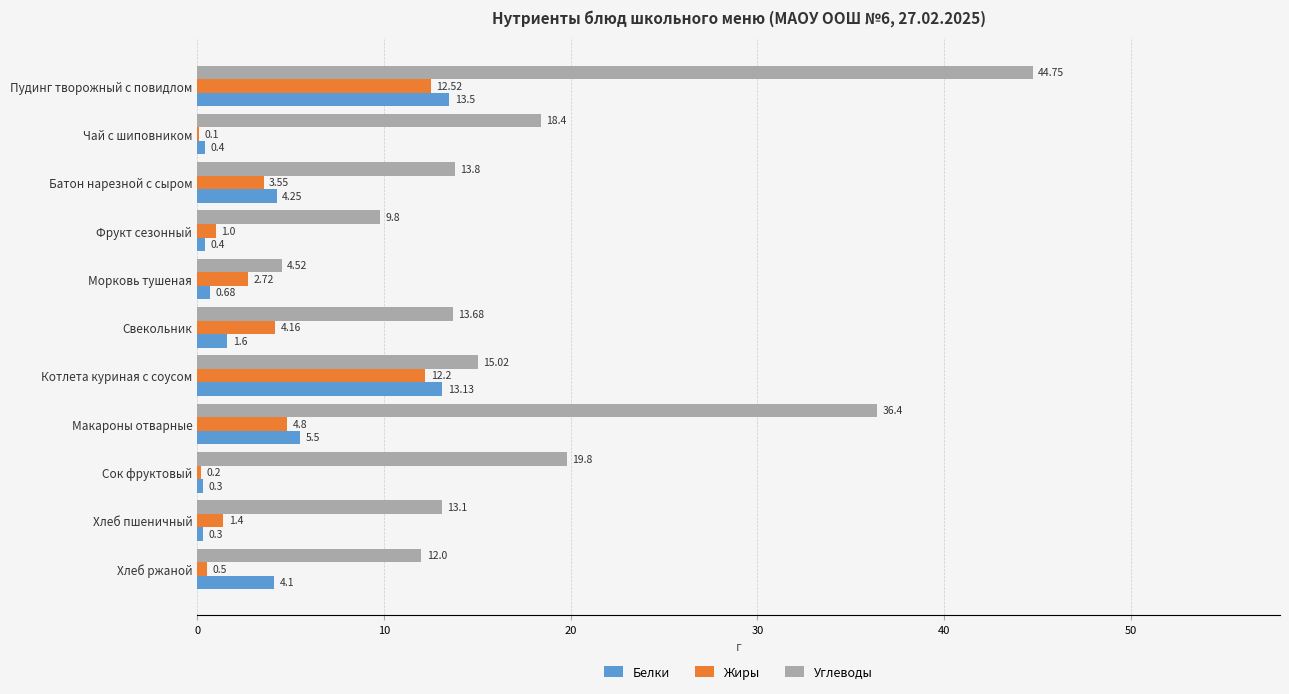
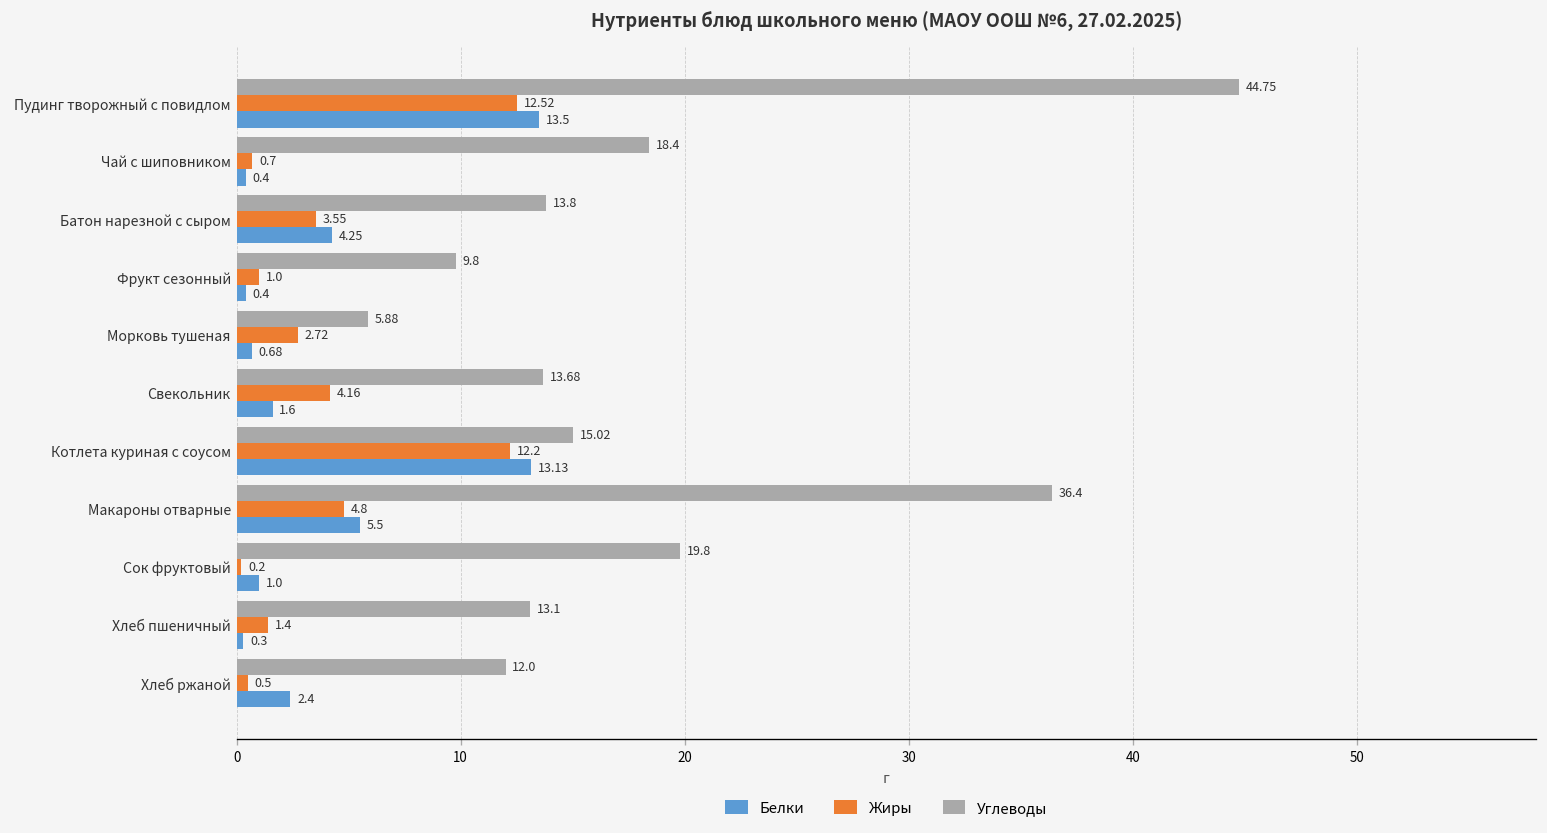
  {
    "Белки": {
      "Пудинг творожный с повидлом": 13.5,
      "Чай с шиповником": 0.4,
      "Батон нарезной с сыром": 4.25,
      "Фрукт сезонный": 0.4,
      "Морковь тушеная": 0.68,
      "Свекольник": 1.6,
      "Котлета куриная с соусом": 13.13,
      "Макароны отварные": 5.5,
-     "Сок фруктовый": 0.3,
+     "Сок фруктовый": 1.0,
      "Хлеб пшеничный": 0.3,
-     "Хлеб ржаной": 4.1
+     "Хлеб ржаной": 2.4
    },
    "Жиры": {
      "Пудинг творожный с повидлом": 12.52,
-     "Чай с шиповником": 0.1,
+     "Чай с шиповником": 0.7,
      "Батон нарезной с сыром": 3.55,
      "Фрукт сезонный": 1.0,
      "Морковь тушеная": 2.72,
      "Свекольник": 4.16,
      "Котлета куриная с соусом": 12.2,
      "Макароны отварные": 4.8,
      "Сок фруктовый": 0.2,
      "Хлеб пшеничный": 1.4,
      "Хлеб ржаной": 0.5
    },
    "Углеводы": {
      "Пудинг творожный с повидлом": 44.75,
      "Чай с шиповником": 18.4,
      "Батон нарезной с сыром": 13.8,
      "Фрукт сезонный": 9.8,
-     "Морковь тушеная": 4.52,
+     "Морковь тушеная": 5.88,
      "Свекольник": 13.68,
      "Котлета куриная с соусом": 15.02,
      "Макароны отварные": 36.4,
      "Сок фруктовый": 19.8,
      "Хлеб пшеничный": 13.1,
      "Хлеб ржаной": 12.0
    }
  }
